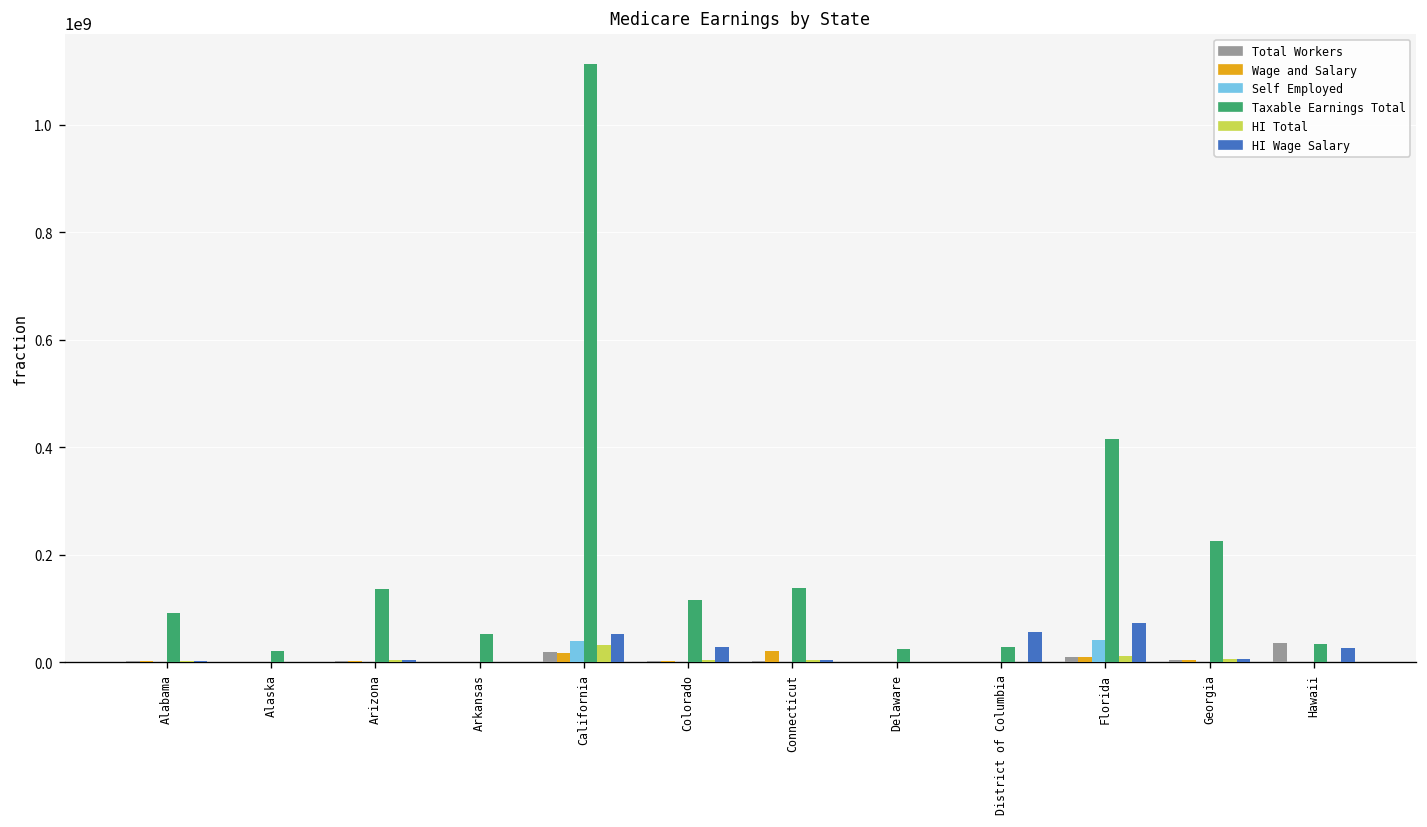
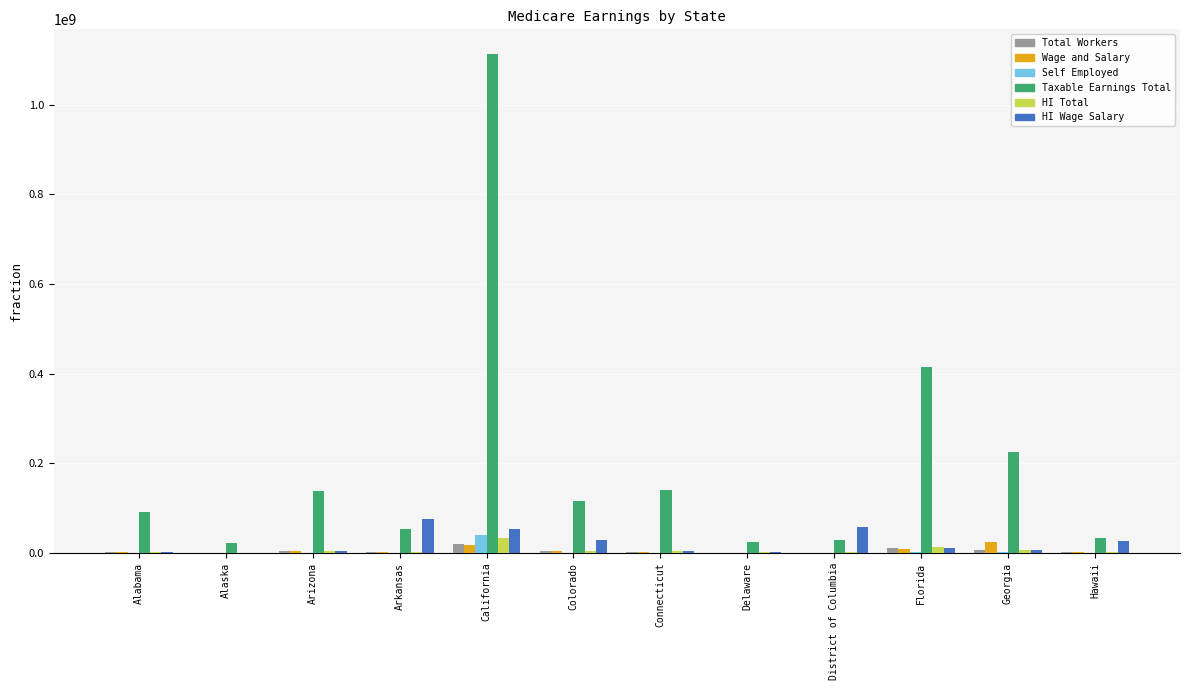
  {
    "Total Workers": {
      "California": 20000000,
      "Florida": 10000000,
-     "Hawaii": 40000000
+     "Hawaii": 0
    },
    "Wage and Salary": {
      "California": 20000000,
-     "Connecticut": 20000000,
+     "Connecticut": 0,
      "Florida": 10000000,
-     "Georgia": 0
+     "Georgia": 20000000
    },
    "Self Employed": {
      "California": 40000000,
-     "Florida": 40000000
+     "Florida": 0
    },
    "Taxable Earnings Total": {
      "Alabama": 90000000,
      "Alaska": 20000000,
      "Arizona": 140000000,
      "Arkansas": 50000000,
      "California": 1110000000,
      "Colorado": 120000000,
      "Connecticut": 140000000,
      "Delaware": 30000000,
      "District of Columbia": 30000000,
      "Florida": 420000000,
      "Georgia": 230000000,
      "Hawaii": 30000000
    },
    "HI Total": {
      "California": 30000000,
      "Florida": 10000000,
      "Georgia": 10000000
    },
    "HI Wage Salary": {
-     "Arkansas": 0,
+     "Arkansas": 70000000,
      "California": 50000000,
      "Colorado": 30000000,
      "District of Columbia": 60000000,
-     "Florida": 70000000,
+     "Florida": 10000000,
      "Georgia": 10000000,
      "Hawaii": 30000000
    }
  }
